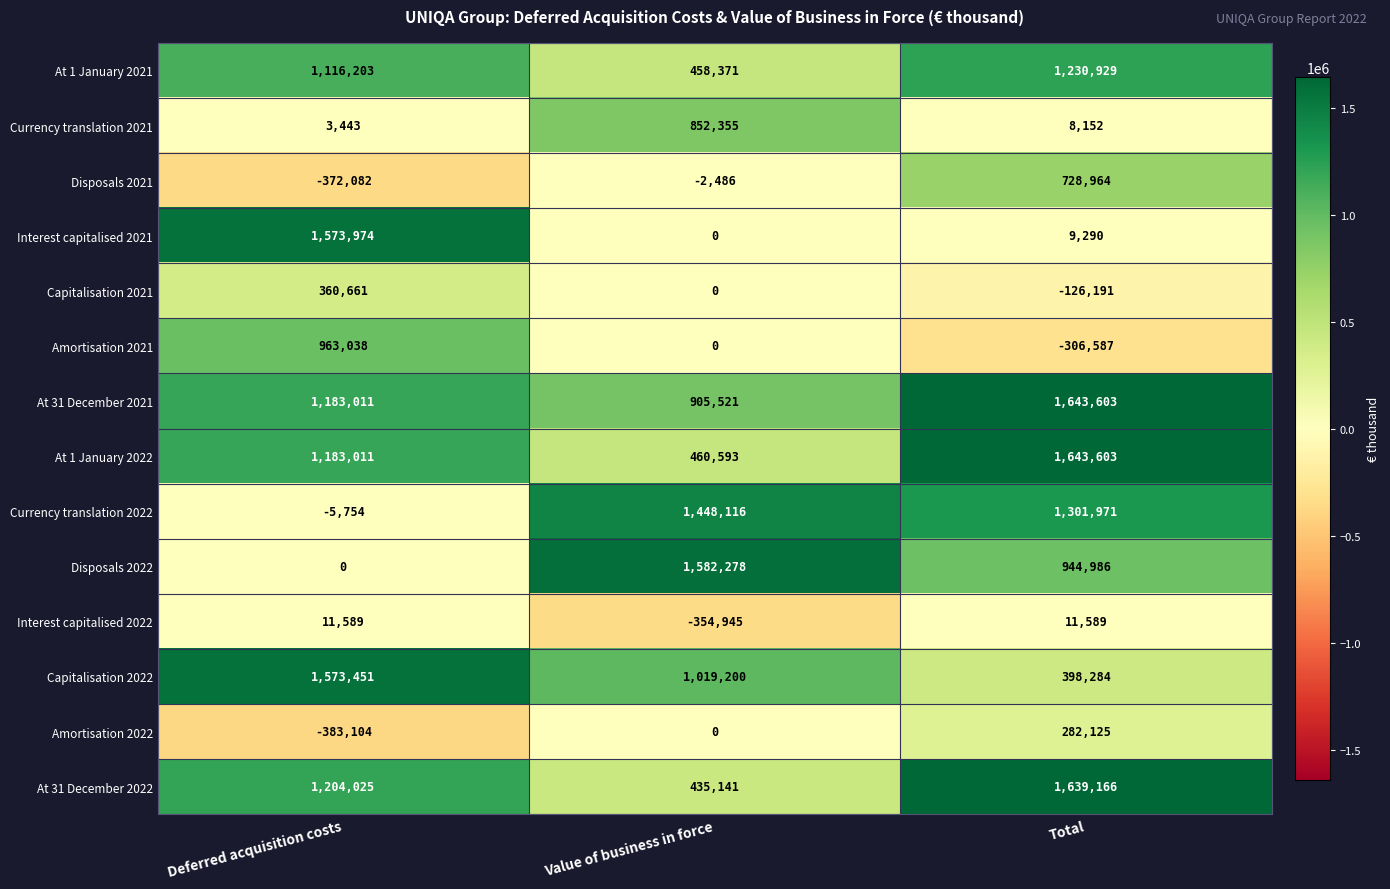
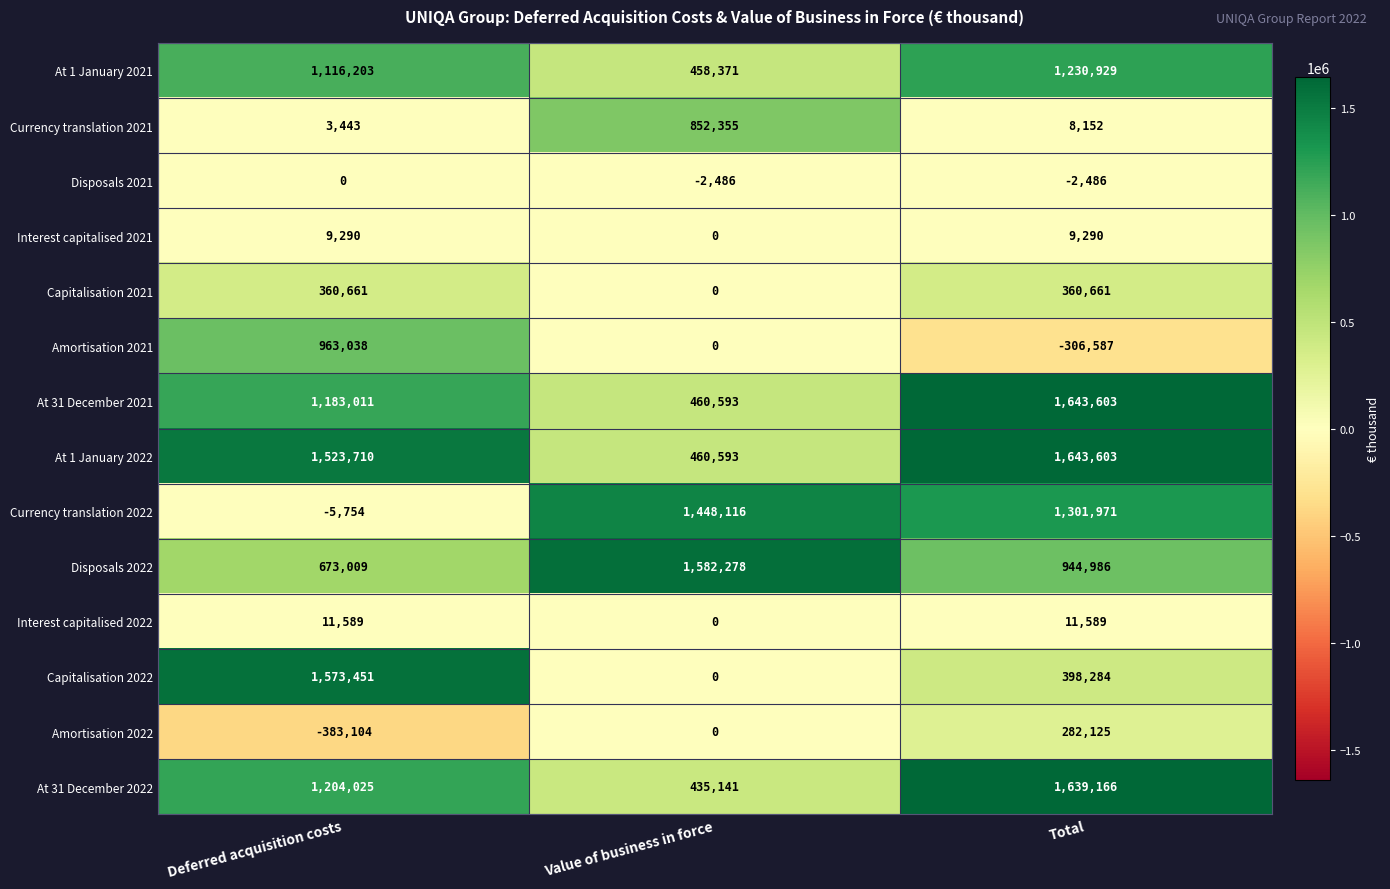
  {
    "At 1 January 2021": {
      "Deferred acquisition costs": "1,116,203",
      "Value of business in force": "458,371",
      "Total": "1,230,929"
    },
    "Currency translation 2021": {
      "Deferred acquisition costs": "3,443",
      "Value of business in force": "852,355",
      "Total": "8,152"
    },
    "Disposals 2021": {
-     "Deferred acquisition costs": "-372,082",
+     "Deferred acquisition costs": "0",
      "Value of business in force": "-2,486",
-     "Total": "728,964"
+     "Total": "-2,486"
    },
    "Interest capitalised 2021": {
-     "Deferred acquisition costs": "1,573,974",
+     "Deferred acquisition costs": "9,290",
      "Value of business in force": "0",
      "Total": "9,290"
    },
    "Capitalisation 2021": {
      "Deferred acquisition costs": "360,661",
      "Value of business in force": "0",
-     "Total": "-126,191"
+     "Total": "360,661"
    },
    "Amortisation 2021": {
      "Deferred acquisition costs": "963,038",
      "Value of business in force": "0",
      "Total": "-306,587"
    },
    "At 31 December 2021": {
      "Deferred acquisition costs": "1,183,011",
-     "Value of business in force": "905,521",
+     "Value of business in force": "460,593",
      "Total": "1,643,603"
    },
    "At 1 January 2022": {
-     "Deferred acquisition costs": "1,183,011",
+     "Deferred acquisition costs": "1,523,710",
      "Value of business in force": "460,593",
      "Total": "1,643,603"
    },
    "Currency translation 2022": {
      "Deferred acquisition costs": "-5,754",
      "Value of business in force": "1,448,116",
      "Total": "1,301,971"
    },
    "Disposals 2022": {
-     "Deferred acquisition costs": "0",
+     "Deferred acquisition costs": "673,009",
      "Value of business in force": "1,582,278",
      "Total": "944,986"
    },
    "Interest capitalised 2022": {
      "Deferred acquisition costs": "11,589",
-     "Value of business in force": "-354,945",
+     "Value of business in force": "0",
      "Total": "11,589"
    },
    "Capitalisation 2022": {
      "Deferred acquisition costs": "1,573,451",
-     "Value of business in force": "1,019,200",
+     "Value of business in force": "0",
      "Total": "398,284"
    },
    "Amortisation 2022": {
      "Deferred acquisition costs": "-383,104",
      "Value of business in force": "0",
      "Total": "282,125"
    },
    "At 31 December 2022": {
      "Deferred acquisition costs": "1,204,025",
      "Value of business in force": "435,141",
      "Total": "1,639,166"
    }
  }
